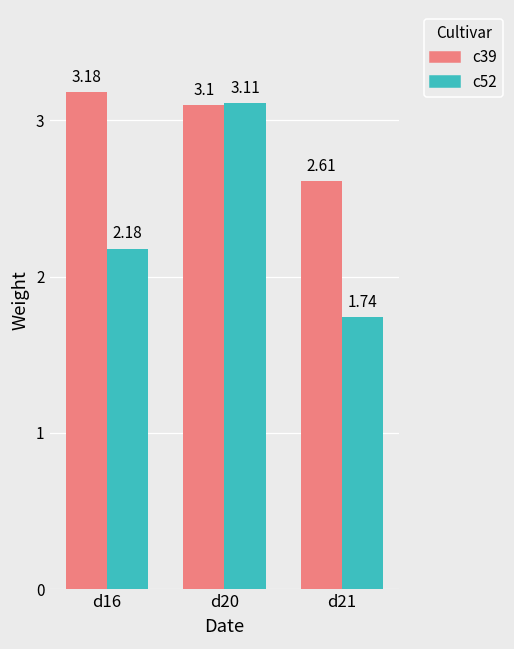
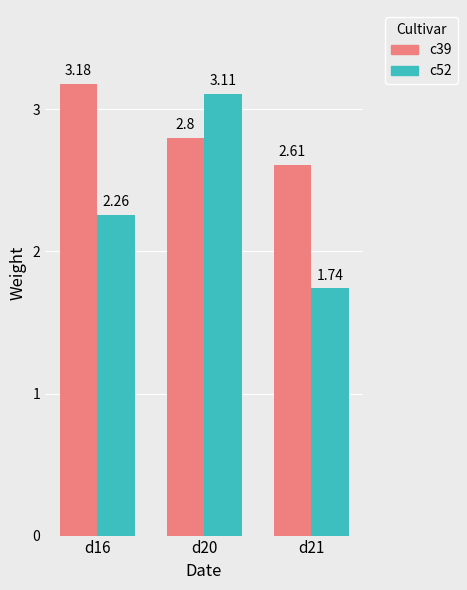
  {
    "c39": {
      "d16": 3.18,
-     "d20": 3.1,
+     "d20": 2.8,
      "d21": 2.61
    },
    "c52": {
-     "d16": 2.18,
+     "d16": 2.26,
      "d20": 3.11,
      "d21": 1.74
    }
  }
